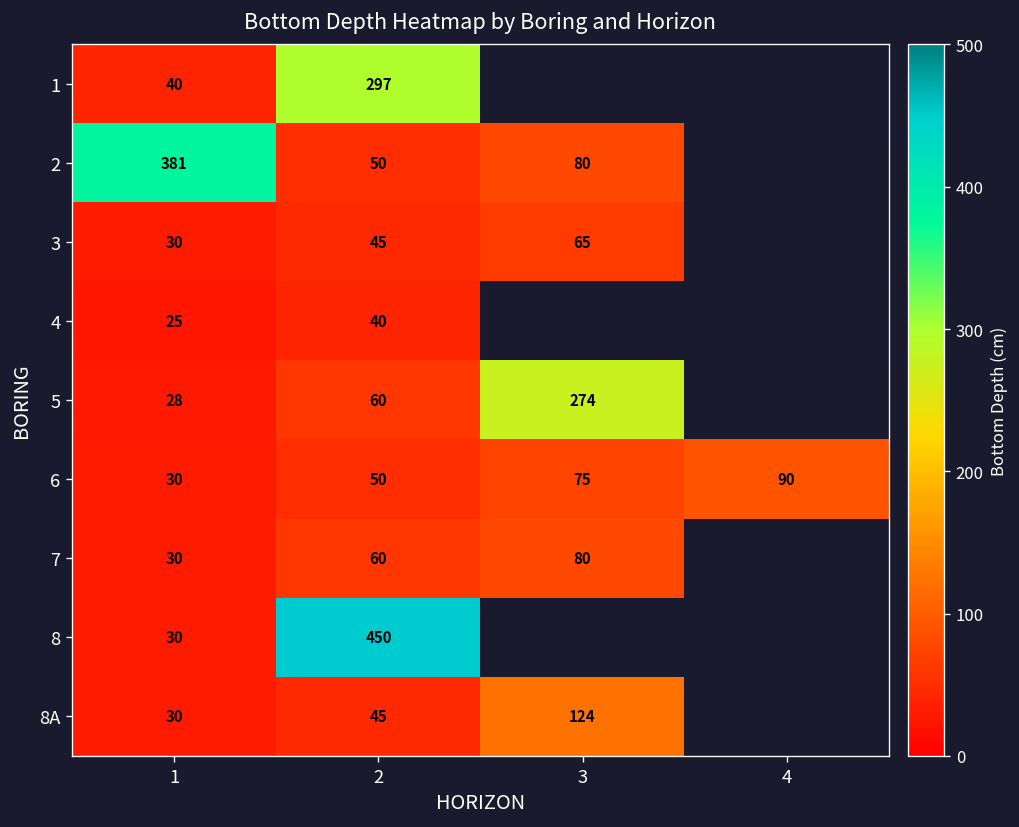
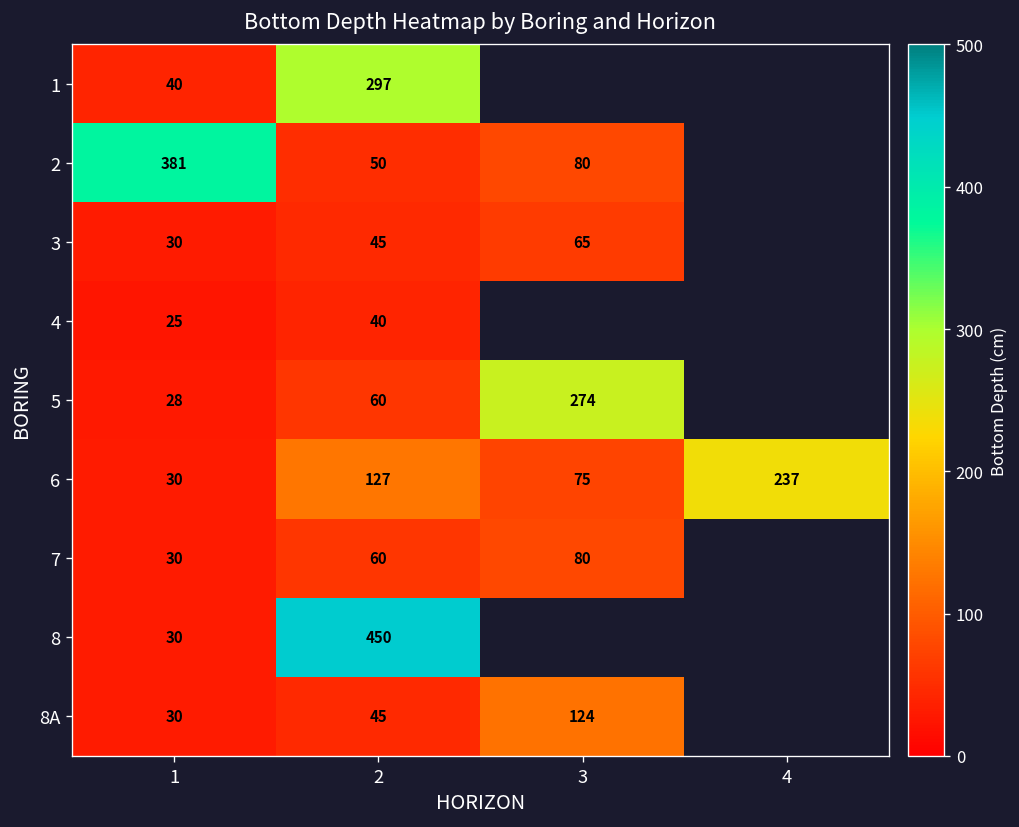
  {
    "1": {
      "1": 40,
      "2": 297
    },
    "2": {
      "1": 381,
      "2": 50,
      "3": 80
    },
    "3": {
      "1": 30,
      "2": 45,
      "3": 65
    },
    "4": {
      "1": 25,
      "2": 40
    },
    "5": {
      "1": 28,
      "2": 60,
      "3": 274
    },
    "6": {
      "1": 30,
-     "2": 50,
+     "2": 127,
      "3": 75,
-     "4": 90
+     "4": 237
    },
    "7": {
      "1": 30,
      "2": 60,
      "3": 80
    },
    "8": {
      "1": 30,
      "2": 450
    },
    "8A": {
      "1": 30,
      "2": 45,
      "3": 124
    }
  }
